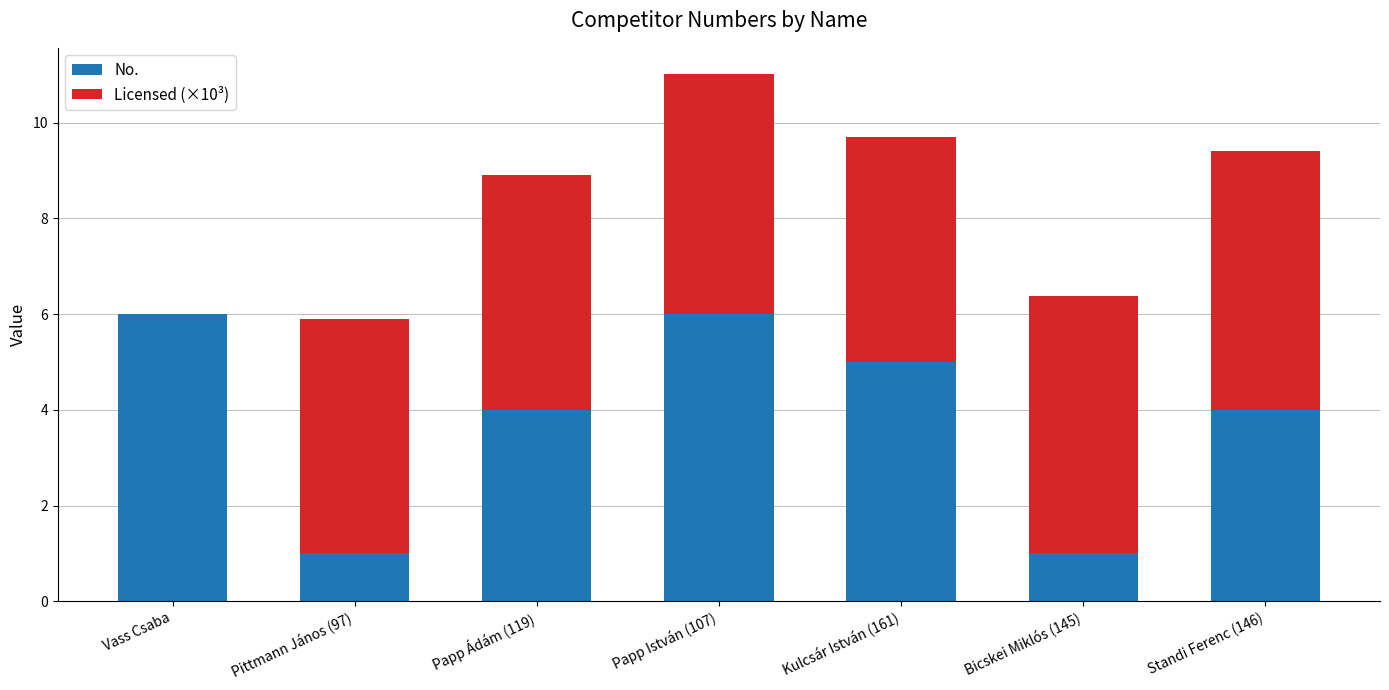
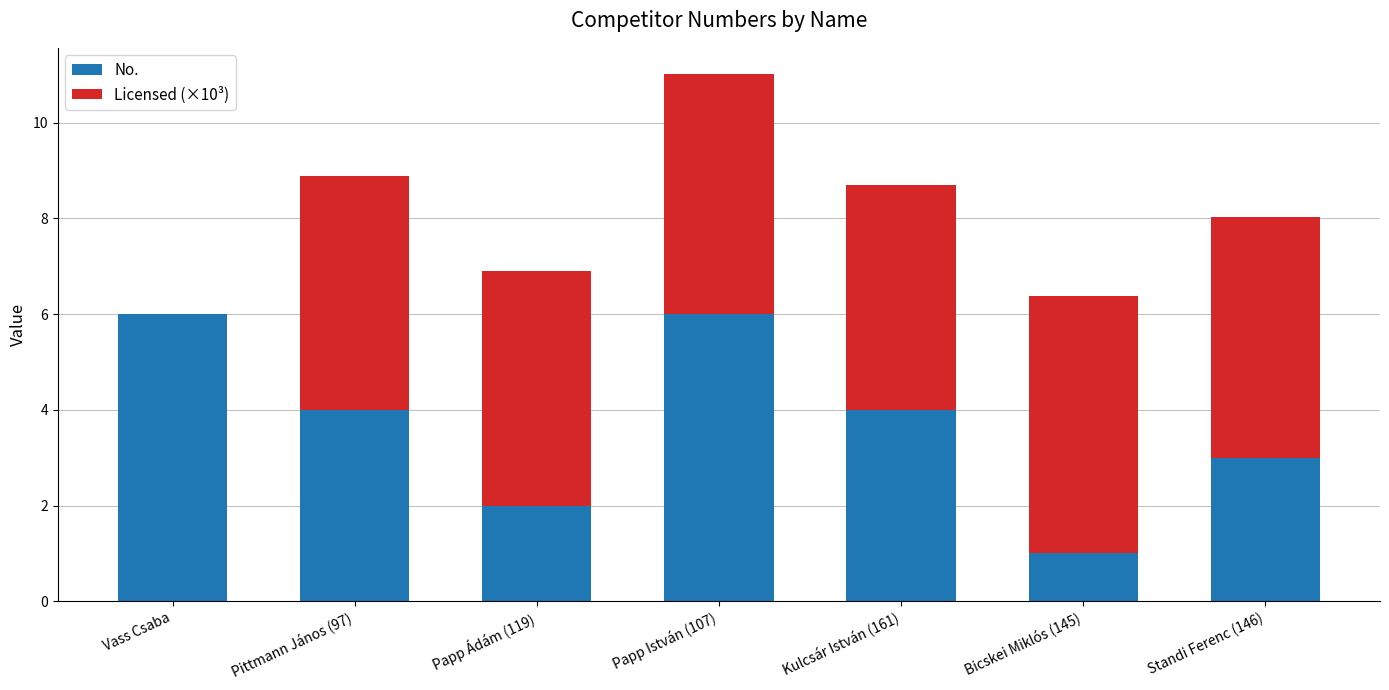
  {
    "No.": {
      "Vass Csaba": 6,
-     "Pittmann János (97)": 1,
-     "Papp Ádám (119)": 4,
+     "Pittmann János (97)": 4,
+     "Papp Ádám (119)": 2,
      "Papp István (107)": 6,
-     "Kulcsár István (161)": 5,
+     "Kulcsár István (161)": 4,
      "Bicskei Miklós (145)": 1,
-     "Standi Ferenc (146)": 4
+     "Standi Ferenc (146)": 3
    },
    "Licensed (×10³)": {
      "Vass Csaba": 0.0,
      "Pittmann János (97)": 4.9,
      "Papp Ádám (119)": 4.9,
      "Papp István (107)": 5.0,
      "Kulcsár István (161)": 4.7,
      "Bicskei Miklós (145)": 5.4,
-     "Standi Ferenc (146)": 5.4
+     "Standi Ferenc (146)": 5.0
    }
  }
